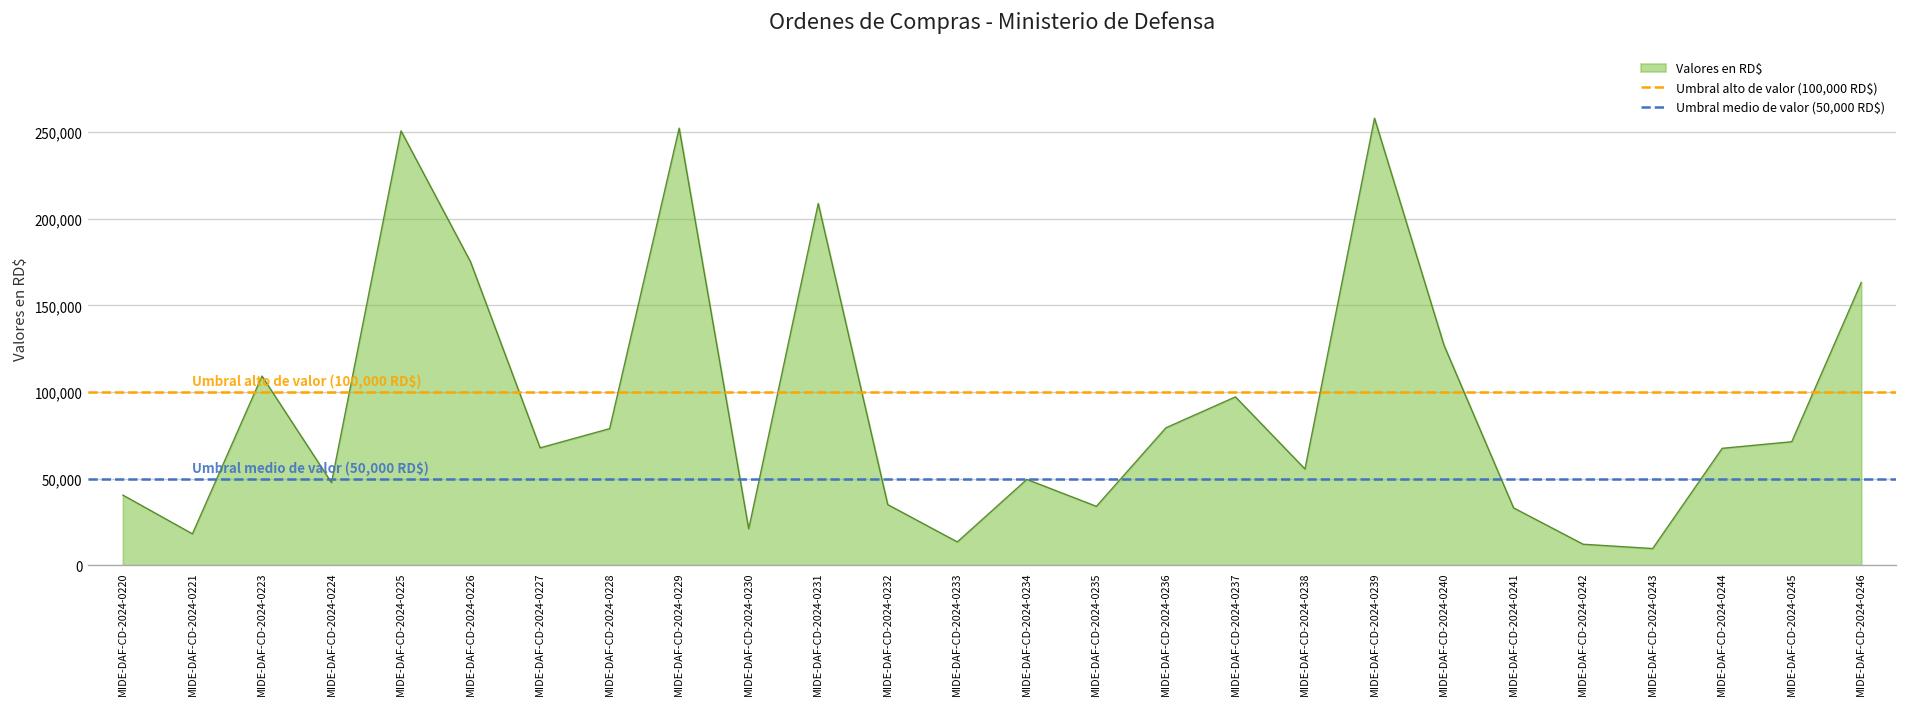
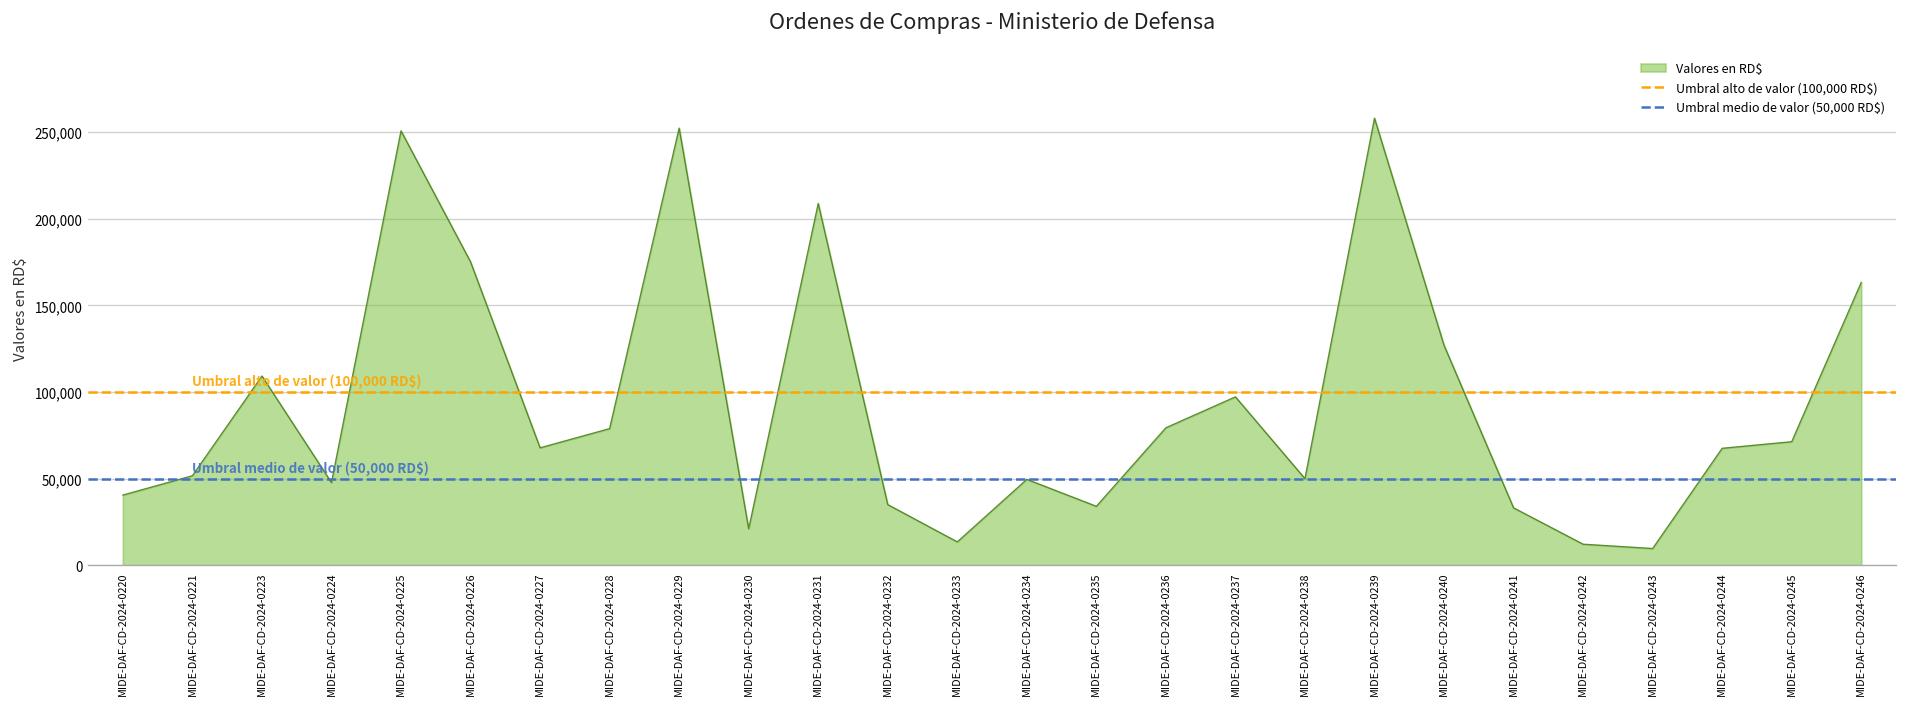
  {
    "MIDE-DAF-CD-2024-0220": "41,000",
-   "MIDE-DAF-CD-2024-0221": "18,000",
+   "MIDE-DAF-CD-2024-0221": "52,000",
    "MIDE-DAF-CD-2024-0225": "251,000",
    "MIDE-DAF-CD-2024-0226": "175,000",
    "MIDE-DAF-CD-2024-0227": "68,000",
    "MIDE-DAF-CD-2024-0228": "79,000",
    "MIDE-DAF-CD-2024-0229": "252,000",
    "MIDE-DAF-CD-2024-0230": "21,000",
    "MIDE-DAF-CD-2024-0231": "209,000",
    "MIDE-DAF-CD-2024-0232": "35,000",
    "MIDE-DAF-CD-2024-0233": "14,000",
    "MIDE-DAF-CD-2024-0234": "50,000",
    "MIDE-DAF-CD-2024-0235": "34,000",
    "MIDE-DAF-CD-2024-0236": "79,000",
    "MIDE-DAF-CD-2024-0237": "97,000",
-   "MIDE-DAF-CD-2024-0238": "56,000",
+   "MIDE-DAF-CD-2024-0238": "50,000",
    "MIDE-DAF-CD-2024-0239": "258,000",
    "MIDE-DAF-CD-2024-0240": "127,000",
    "MIDE-DAF-CD-2024-0241": "33,000",
    "MIDE-DAF-CD-2024-0242": "12,000",
    "MIDE-DAF-CD-2024-0243": "10,000",
    "MIDE-DAF-CD-2024-0244": "68,000",
    "MIDE-DAF-CD-2024-0245": "71,000",
    "MIDE-DAF-CD-2024-0246": "163,000"
  }
